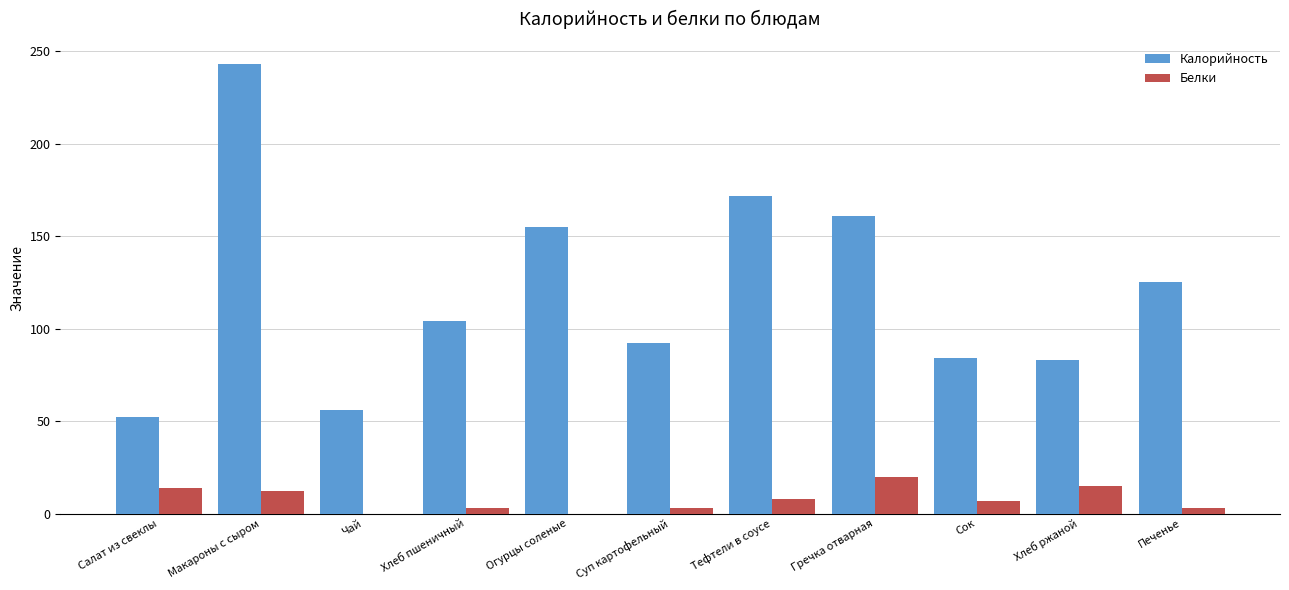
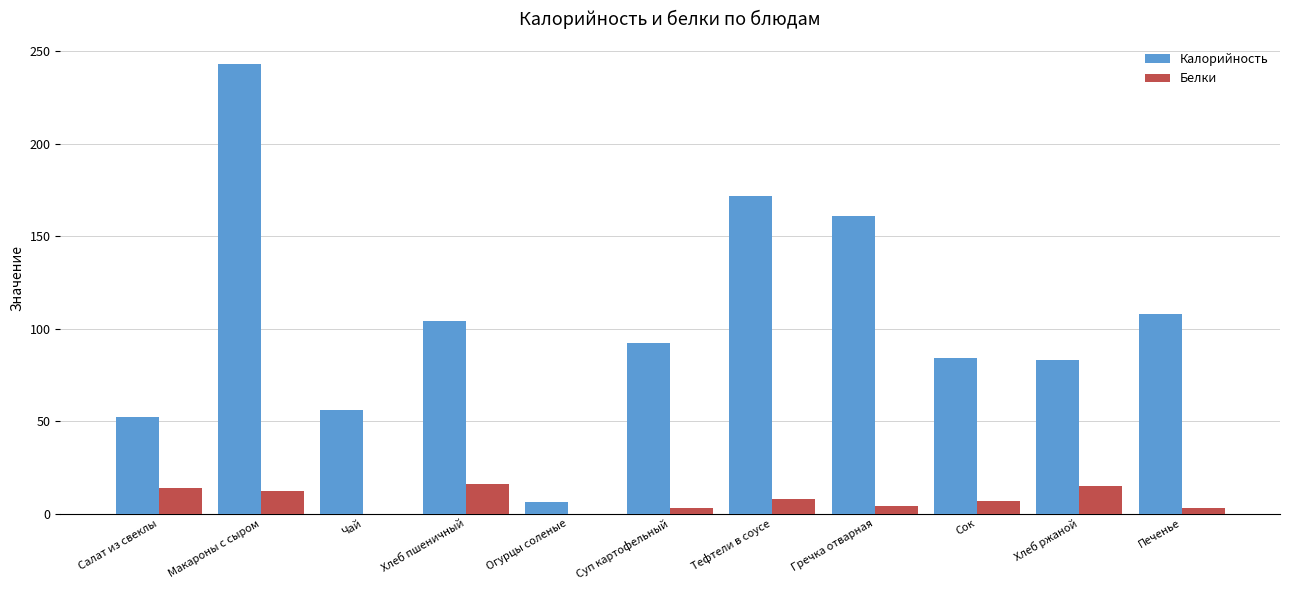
  {
    "Калорийность": {
      "Салат из свеклы": 52,
      "Макароны с сыром": 243,
      "Чай": 56,
      "Хлеб пшеничный": 104,
-     "Огурцы соленые": 155,
+     "Огурцы соленые": 6,
      "Суп картофельный": 92,
      "Тефтели в соусе": 172,
      "Гречка отварная": 161,
      "Сок": 84,
      "Хлеб ржаной": 83,
-     "Печенье": 125
+     "Печенье": 108
    },
    "Белки": {
      "Салат из свеклы": 14,
      "Макароны с сыром": 12,
      "Чай": 0,
-     "Хлеб пшеничный": 3,
+     "Хлеб пшеничный": 16,
      "Огурцы соленые": 0,
      "Суп картофельный": 3,
      "Тефтели в соусе": 8,
-     "Гречка отварная": 20,
+     "Гречка отварная": 4,
      "Сок": 7,
      "Хлеб ржаной": 15,
      "Печенье": 3
    }
  }
